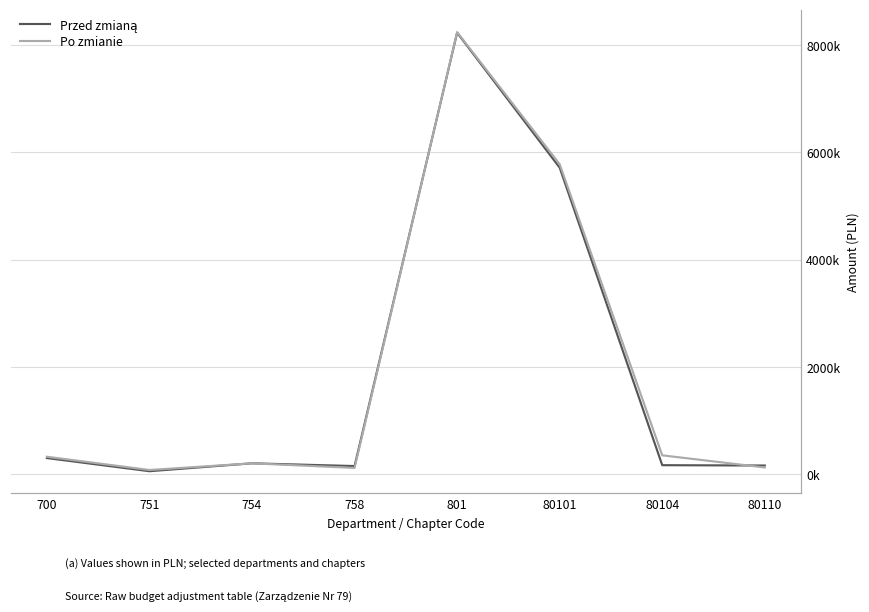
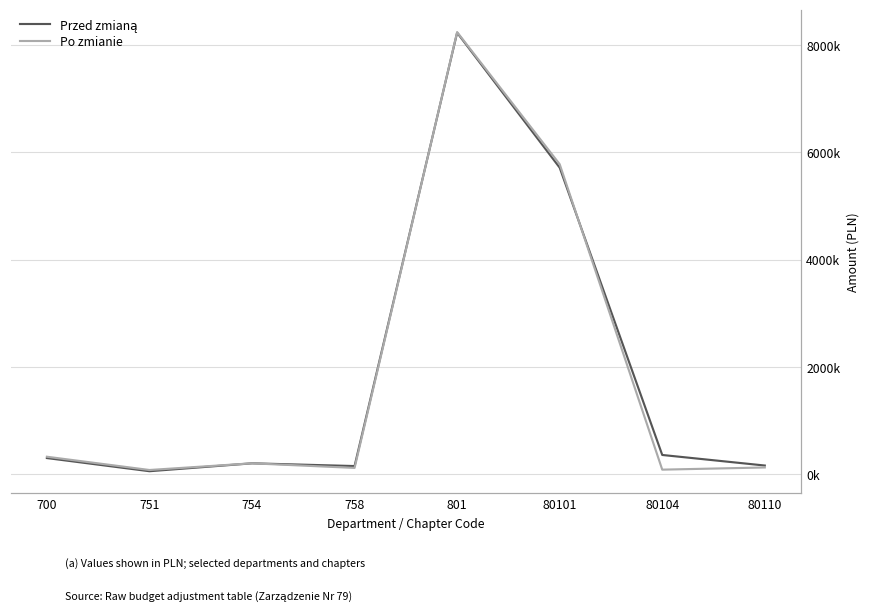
  {
    "Przed zmianą": {
      "80101": 5700000,
-     "80104": 200000
+     "80104": 400000
    },
    "Po zmianie": {
      "80101": 5800000,
-     "80104": 400000
+     "80104": 100000
    }
  }
